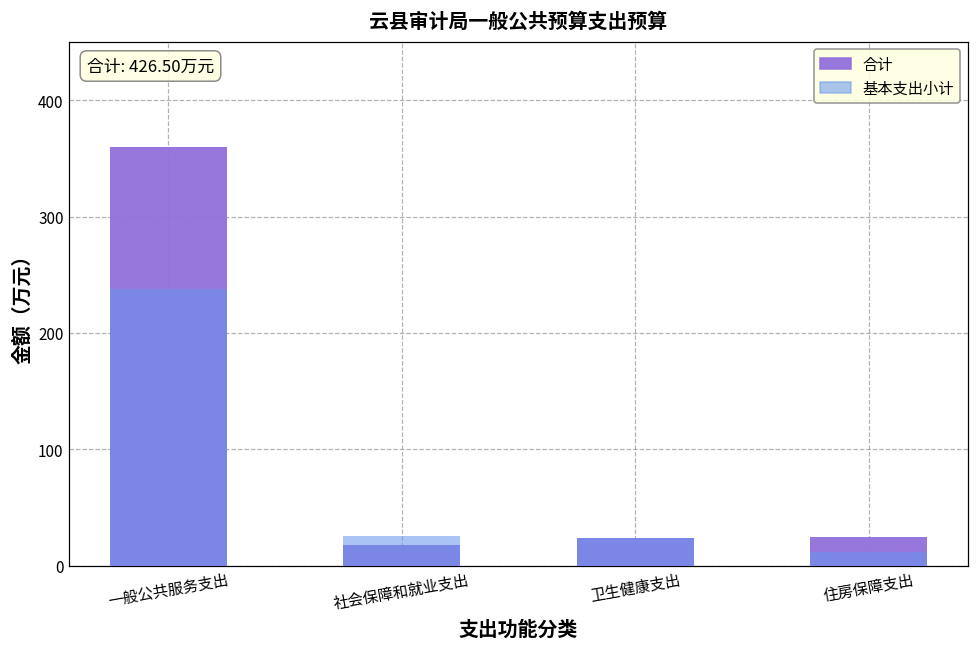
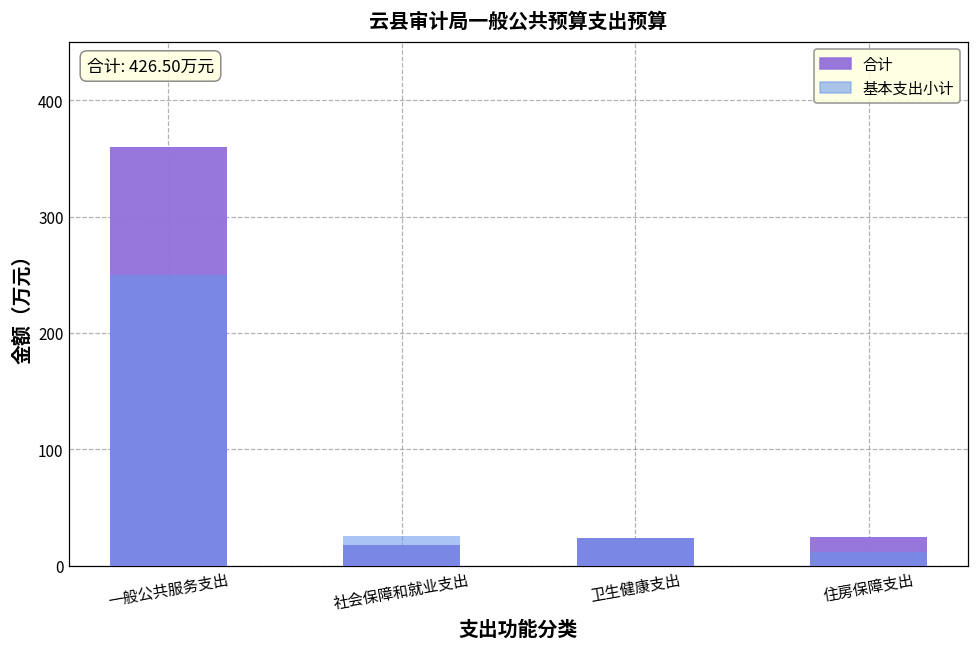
  {
    "合计": {
      "一般公共服务支出": 360,
      "卫生健康支出": 24,
      "住房保障支出": 25
    },
    "基本支出小计": {
-     "一般公共服务支出": 238,
+     "一般公共服务支出": 250,
      "社会保障和就业支出": 26,
      "卫生健康支出": 24
    }
  }
